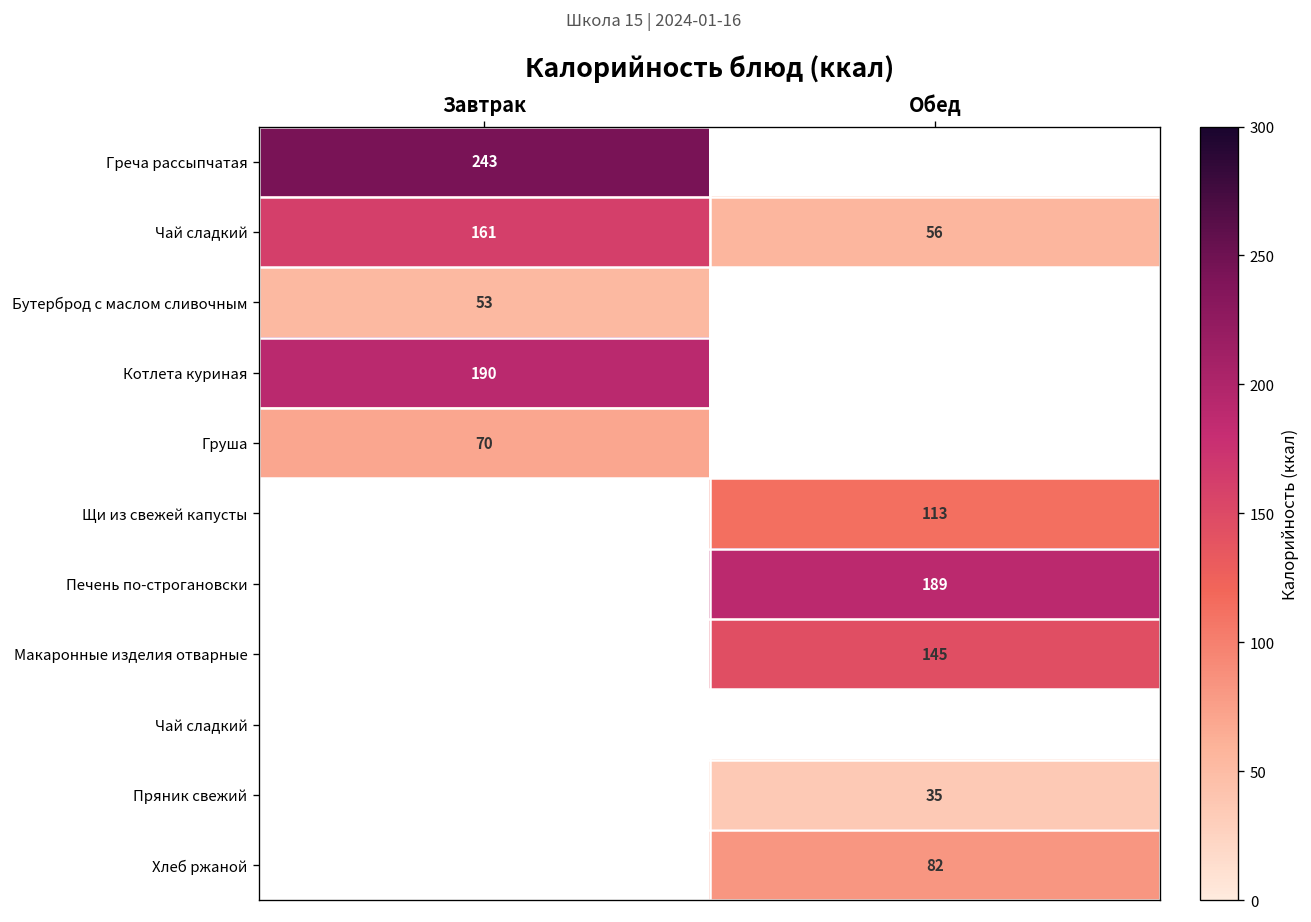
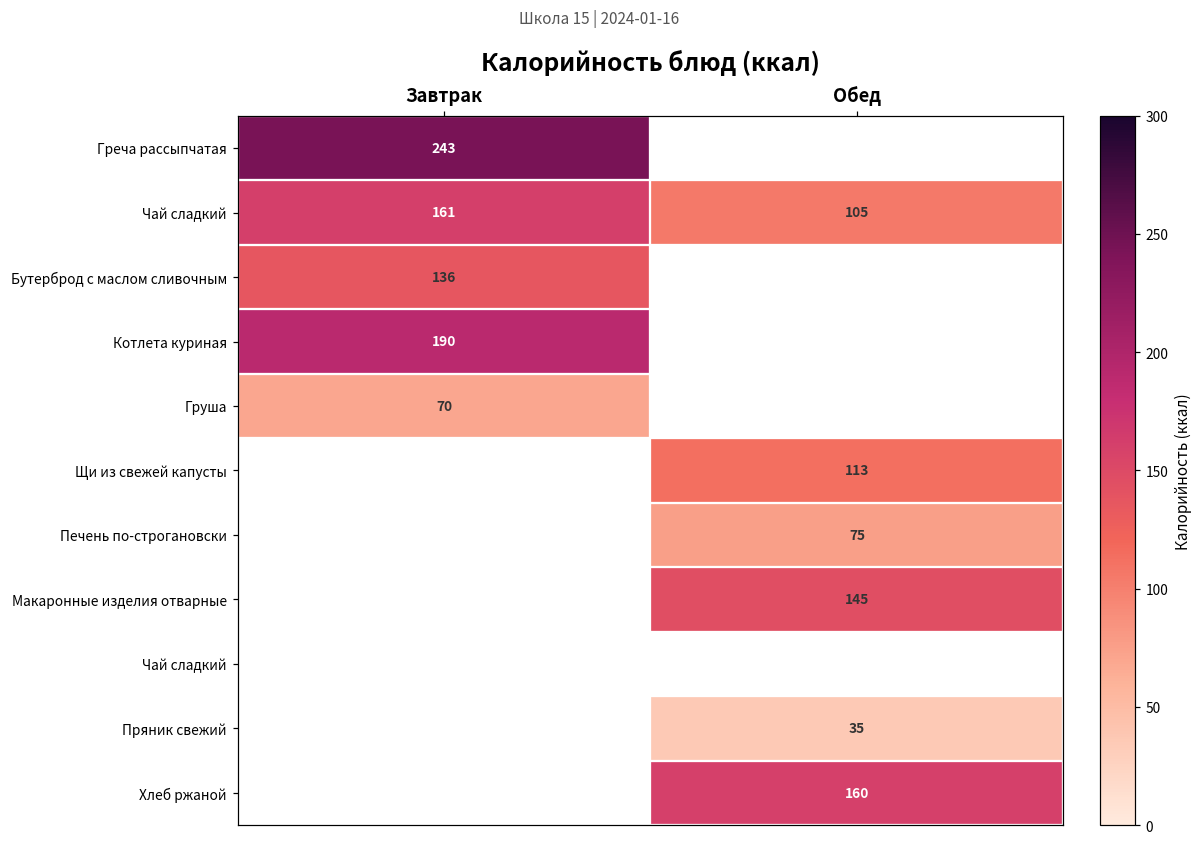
  {
    "Греча рассыпчатая": {
      "Завтрак": 243
    },
    "Чай сладкий": {
      "Завтрак": 161,
-     "Обед": 56
+     "Обед": 105
    },
    "Бутерброд с маслом сливочным": {
-     "Завтрак": 53
+     "Завтрак": 136
    },
    "Котлета куриная": {
      "Завтрак": 190
    },
    "Груша": {
      "Завтрак": 70
    },
    "Щи из свежей капусты": {
      "Обед": 113
    },
    "Печень по-строгановски": {
-     "Обед": 189
+     "Обед": 75
    },
    "Макаронные изделия отварные": {
      "Обед": 145
    },
    "Пряник свежий": {
      "Обед": 35
    },
    "Хлеб ржаной": {
-     "Обед": 82
+     "Обед": 160
    }
  }
